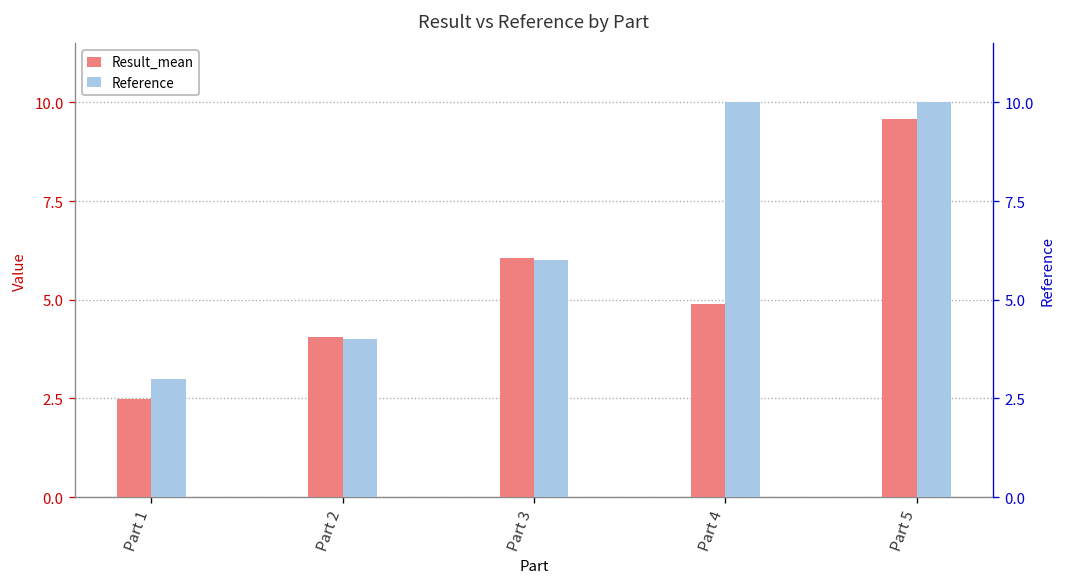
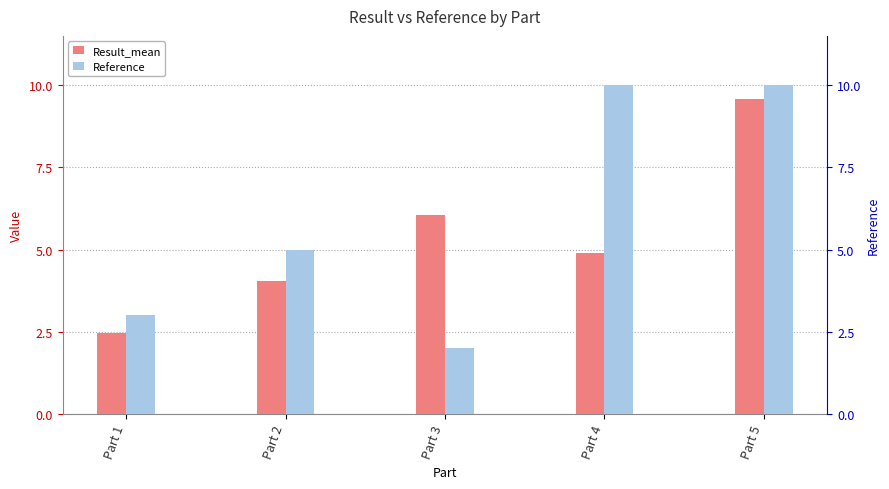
  {
    "Result_mean": {
      "Part 1": 2.5,
      "Part 2": 4,
      "Part 3": 6,
      "Part 4": 4.9,
      "Part 5": 9.6
    },
    "Reference": {
      "Part 1": 3,
-     "Part 2": 4,
-     "Part 3": 6,
+     "Part 2": 5,
+     "Part 3": 2,
      "Part 4": 10,
      "Part 5": 10
    }
  }
